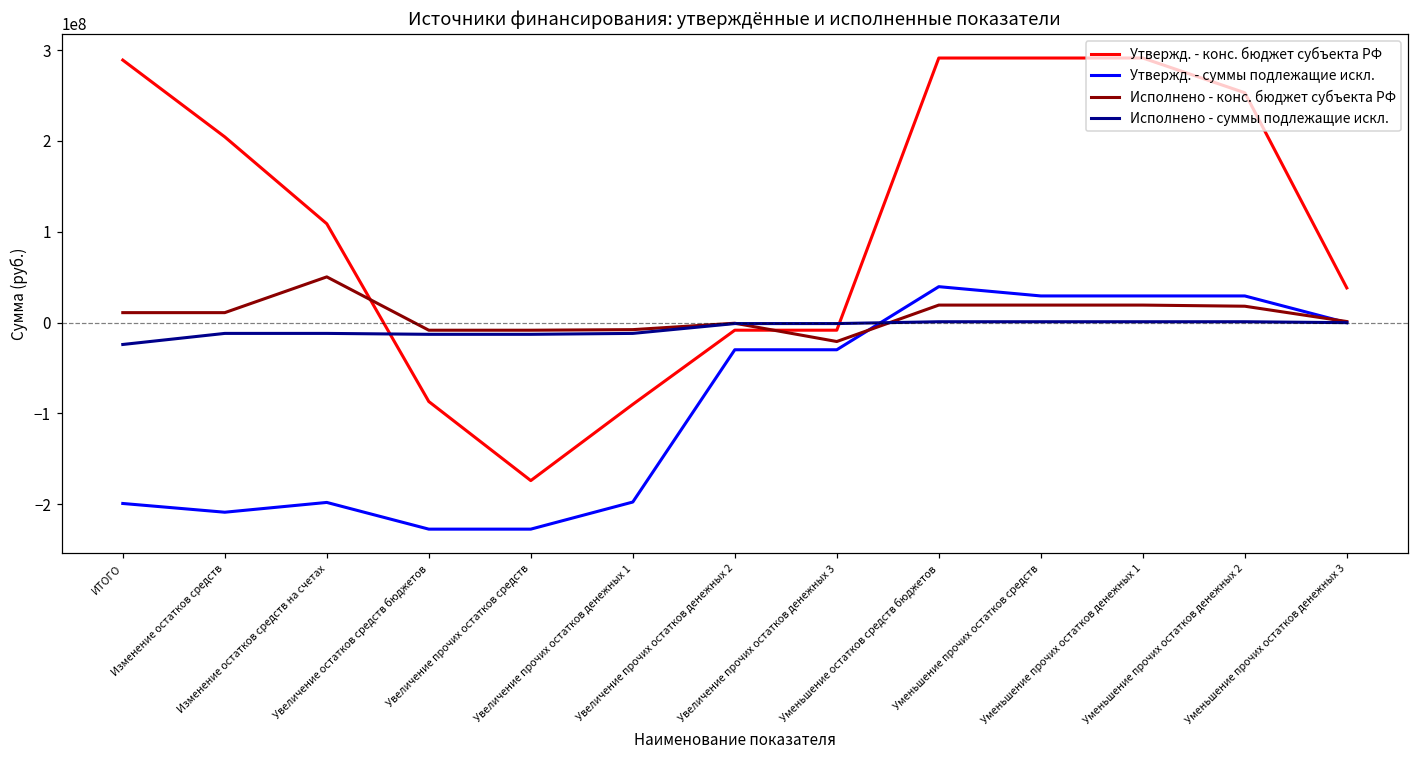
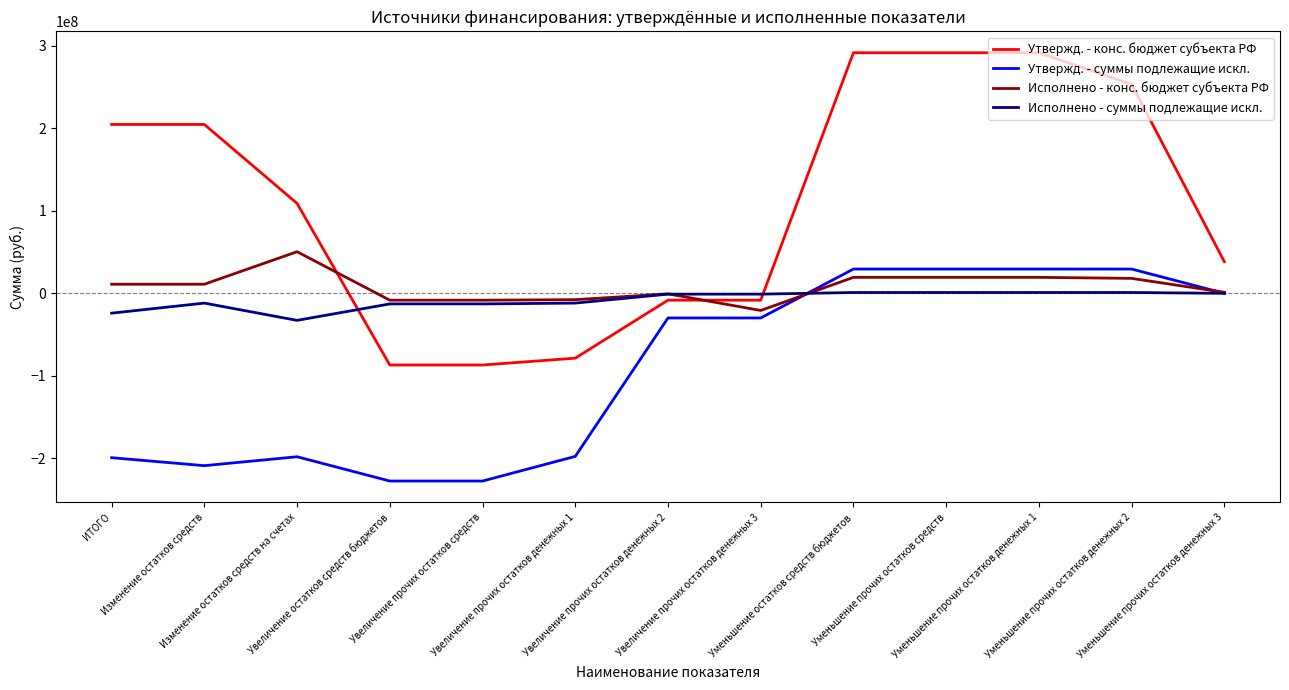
  {
    "Утвержд. - конс. бюджет субъекта РФ": {
-     "ИТОГО": 290000000,
+     "ИТОГО": 200000000,
      "Изменение остатков средств": 200000000,
      "Изменение остатков средств на счетах": 110000000,
      "Увеличение остатков средств бюджетов": -90000000,
-     "Увеличение прочих остатков средств": -170000000,
-     "Увеличение прочих остатков денежных 1": -90000000,
+     "Увеличение прочих остатков средств": -90000000,
+     "Увеличение прочих остатков денежных 1": -80000000,
      "Увеличение прочих остатков денежных 2": -10000000,
      "Увеличение прочих остатков денежных 3": -10000000,
      "Уменьшение остатков средств бюджетов": 290000000,
      "Уменьшение прочих остатков средств": 290000000,
      "Уменьшение прочих остатков денежных 3": 40000000
    },
    "Утвержд. - суммы подлежащие искл.": {
      "ИТОГО": -200000000,
      "Изменение остатков средств": -210000000,
      "Изменение остатков средств на счетах": -200000000,
      "Увеличение остатков средств бюджетов": -230000000,
      "Увеличение прочих остатков средств": -230000000,
      "Увеличение прочих остатков денежных 1": -200000000,
      "Увеличение прочих остатков денежных 2": -30000000,
      "Увеличение прочих остатков денежных 3": -30000000,
-     "Уменьшение остатков средств бюджетов": 40000000,
+     "Уменьшение остатков средств бюджетов": 30000000,
      "Уменьшение прочих остатков средств": 30000000,
      "Уменьшение прочих остатков денежных 1": 30000000,
      "Уменьшение прочих остатков денежных 2": 30000000
    },
    "Исполнено - конс. бюджет субъекта РФ": {
      "ИТОГО": 10000000,
      "Изменение остатков средств": 10000000,
      "Изменение остатков средств на счетах": 50000000,
      "Увеличение остатков средств бюджетов": -10000000,
      "Увеличение прочих остатков средств": -10000000,
      "Увеличение прочих остатков денежных 1": -10000000,
      "Увеличение прочих остатков денежных 3": -20000000,
      "Уменьшение остатков средств бюджетов": 20000000,
      "Уменьшение прочих остатков средств": 20000000,
      "Уменьшение прочих остатков денежных 1": 20000000,
      "Уменьшение прочих остатков денежных 2": 20000000
    },
    "Исполнено - суммы подлежащие искл.": {
      "ИТОГО": -20000000,
      "Изменение остатков средств": -10000000,
-     "Изменение остатков средств на счетах": -10000000,
+     "Изменение остатков средств на счетах": -30000000,
      "Увеличение остатков средств бюджетов": -10000000,
      "Увеличение прочих остатков средств": -10000000,
      "Увеличение прочих остатков денежных 1": -10000000,
      "Увеличение прочих остатков денежных 3": 0,
      "Уменьшение остатков средств бюджетов": 0,
      "Уменьшение прочих остатков средств": 0,
      "Уменьшение прочих остатков денежных 1": 0,
      "Уменьшение прочих остатков денежных 2": 0
    }
  }
